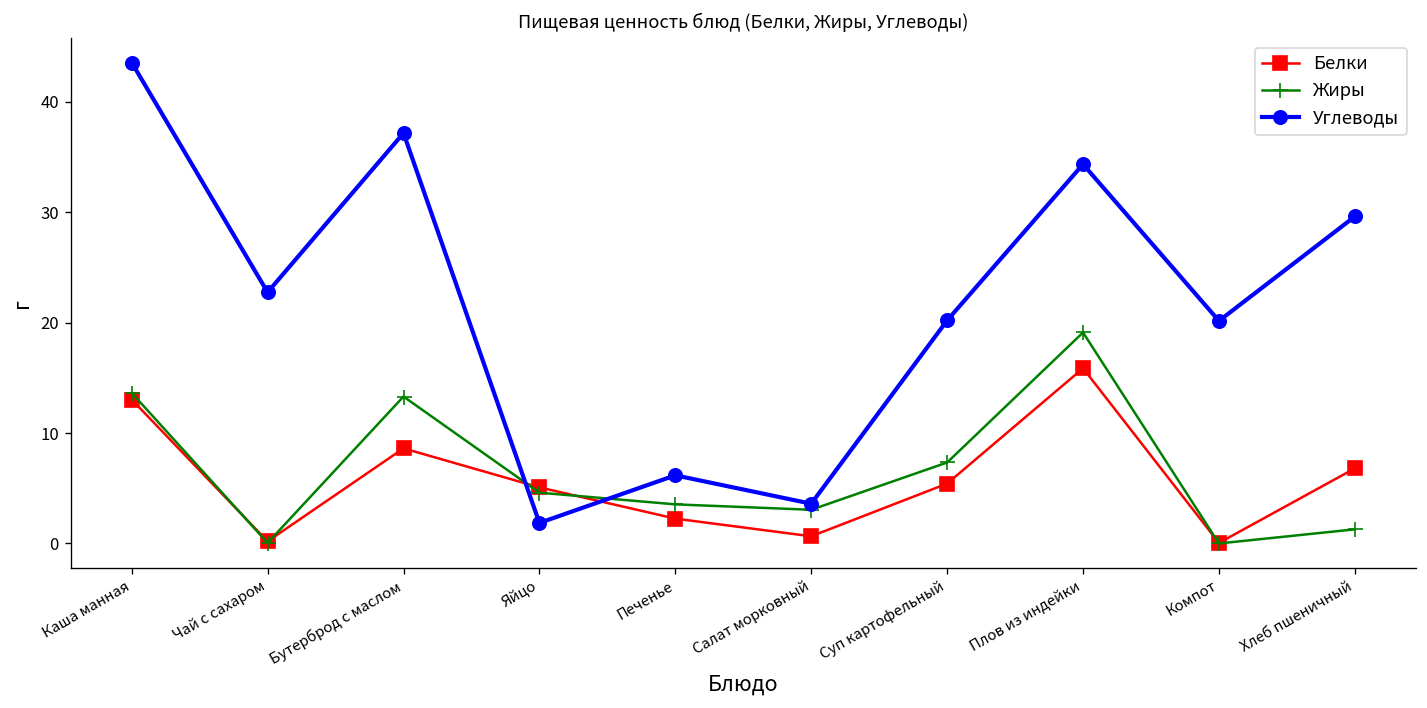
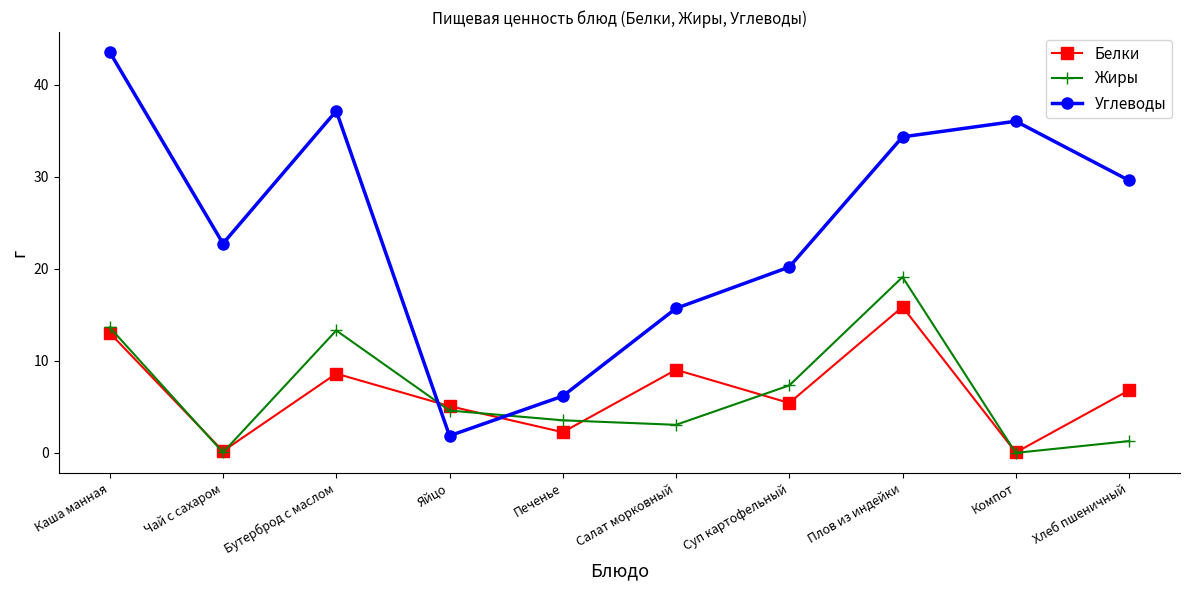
  {
    "Белки": {
      "Каша манная": 13,
      "Бутерброд с маслом": 9,
      "Яйцо": 5,
      "Печенье": 2,
-     "Салат морковный": 1,
+     "Салат морковный": 9,
      "Суп картофельный": 5,
      "Плов из индейки": 16,
      "Хлеб пшеничный": 7
    },
    "Жиры": {
      "Каша манная": 14,
      "Бутерброд с маслом": 13,
      "Яйцо": 5,
      "Печенье": 4,
      "Салат морковный": 3,
      "Суп картофельный": 7,
      "Плов из индейки": 19,
      "Хлеб пшеничный": 1
    },
    "Углеводы": {
      "Каша манная": 44,
      "Чай с сахаром": 23,
      "Бутерброд с маслом": 37,
      "Яйцо": 2,
      "Печенье": 6,
-     "Салат морковный": 4,
+     "Салат морковный": 16,
      "Суп картофельный": 20,
      "Плов из индейки": 34,
-     "Компот": 20,
+     "Компот": 36,
      "Хлеб пшеничный": 30
    }
  }
